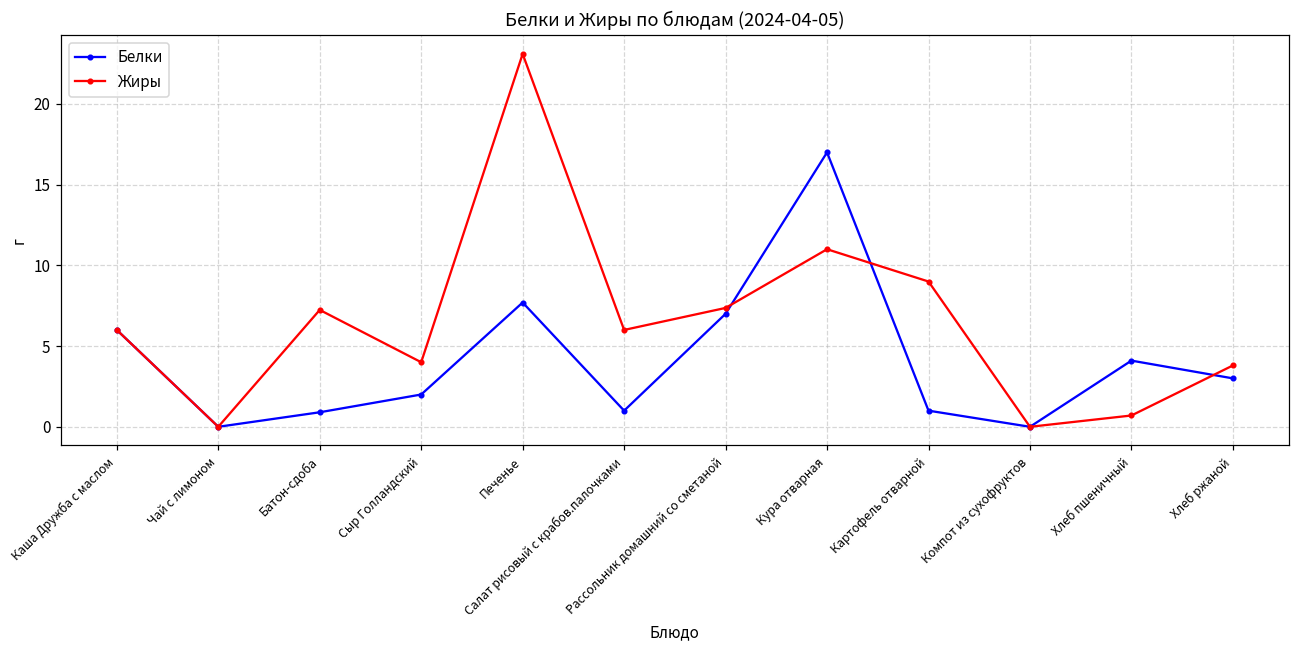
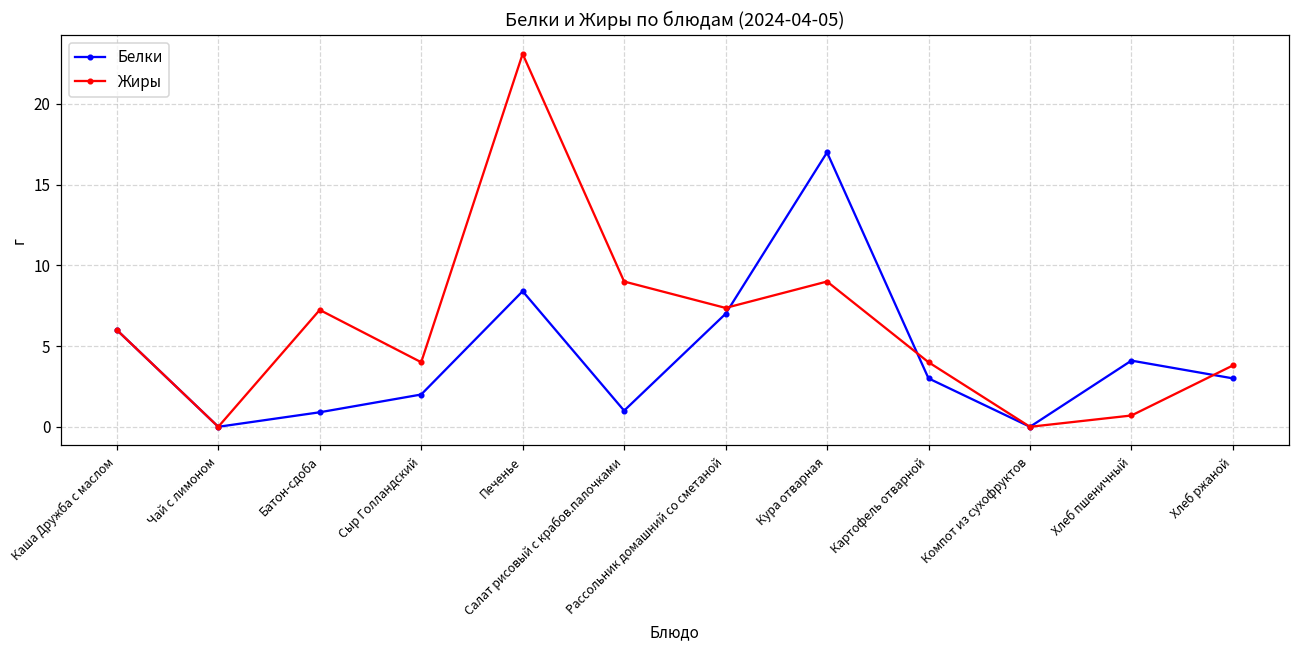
  {
    "Белки": {
      "Батон-сдоба": 0.9,
      "Сыр Голландский": 2.0,
-     "Печенье": 7.7,
+     "Печенье": 8.4,
      "Салат рисовый с крабов.палочками": 1.0,
      "Рассольник домашний со сметаной": 7.0,
      "Кура отварная": 17.0,
-     "Картофель отварной": 1,
+     "Картофель отварной": 3,
      "Хлеб пшеничный": 4.1,
      "Хлеб ржаной": 3.0
    },
    "Жиры": {
      "Батон-сдоба": 7.2,
      "Сыр Голландский": 4,
      "Печенье": 23,
-     "Салат рисовый с крабов.палочками": 6,
+     "Салат рисовый с крабов.палочками": 9,
      "Рассольник домашний со сметаной": 7.4,
-     "Кура отварная": 11,
-     "Картофель отварной": 9,
+     "Кура отварная": 9,
+     "Картофель отварной": 4,
      "Хлеб пшеничный": 0.7,
      "Хлеб ржаной": 3.8
    }
  }
